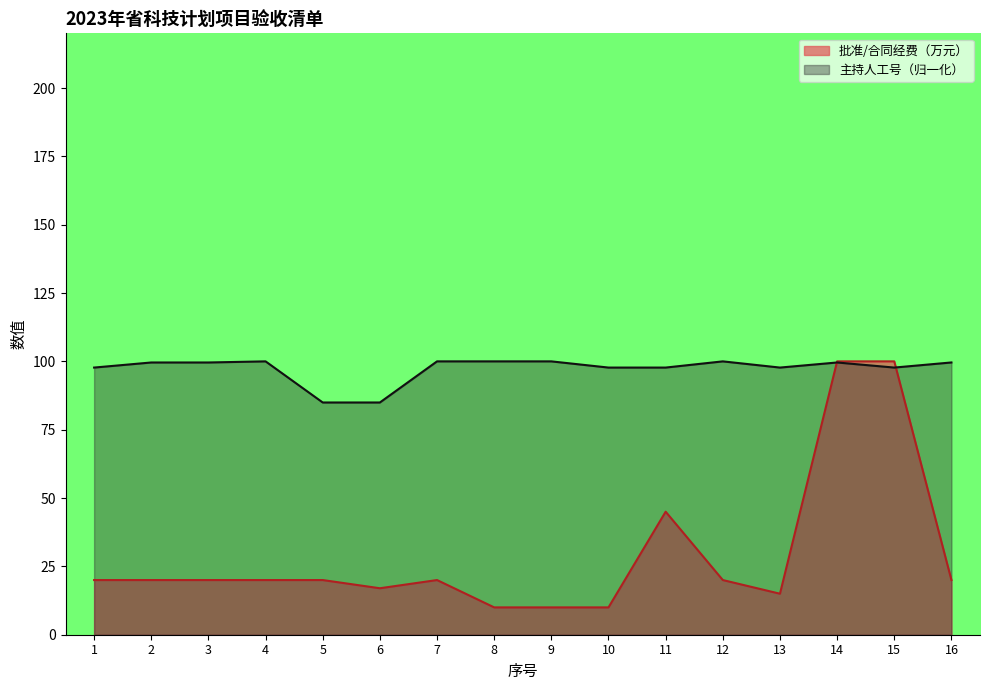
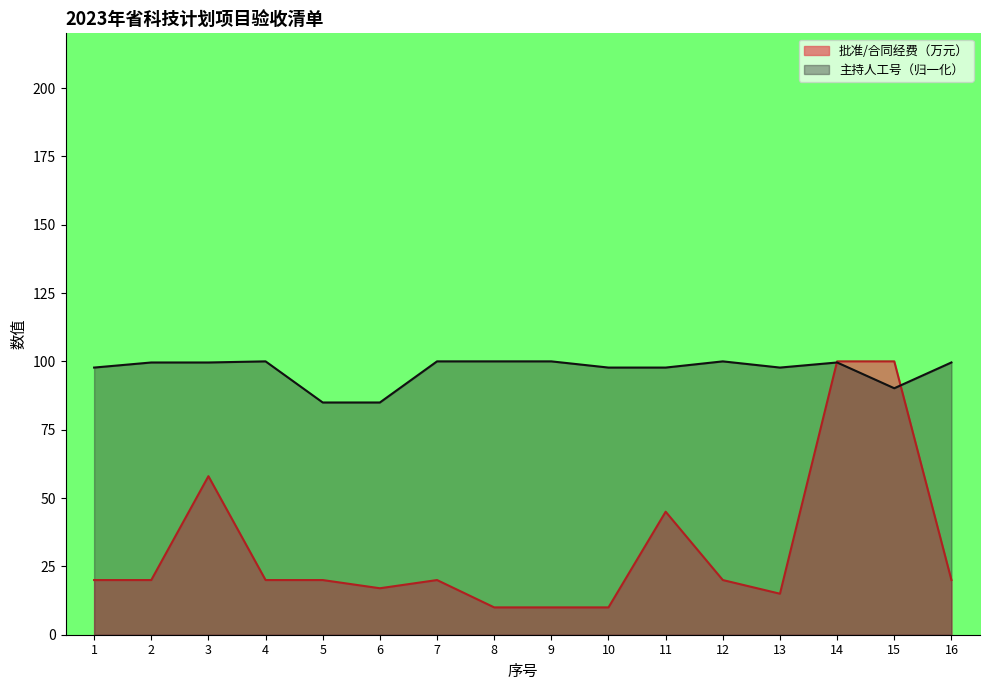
  {
    "批准/合同经费（万元）": {
      "1": 20,
      "2": 20,
-     "3": 20,
+     "3": 58,
      "4": 20,
      "5": 20,
      "6": 17,
      "7": 20,
      "8": 10,
      "9": 10,
      "10": 10,
      "11": 45,
      "12": 20,
      "13": 15,
      "15": 100,
      "16": 20
    },
    "主持人工号（归一化）": {
      "1": 98,
      "2": 100,
      "3": 100,
      "4": 100,
      "5": 85,
      "6": 85,
      "7": 100,
      "8": 100,
      "9": 100,
      "10": 98,
      "11": 98,
      "12": 100,
      "13": 98,
-     "15": 98,
+     "15": 90,
      "16": 100
    }
  }
